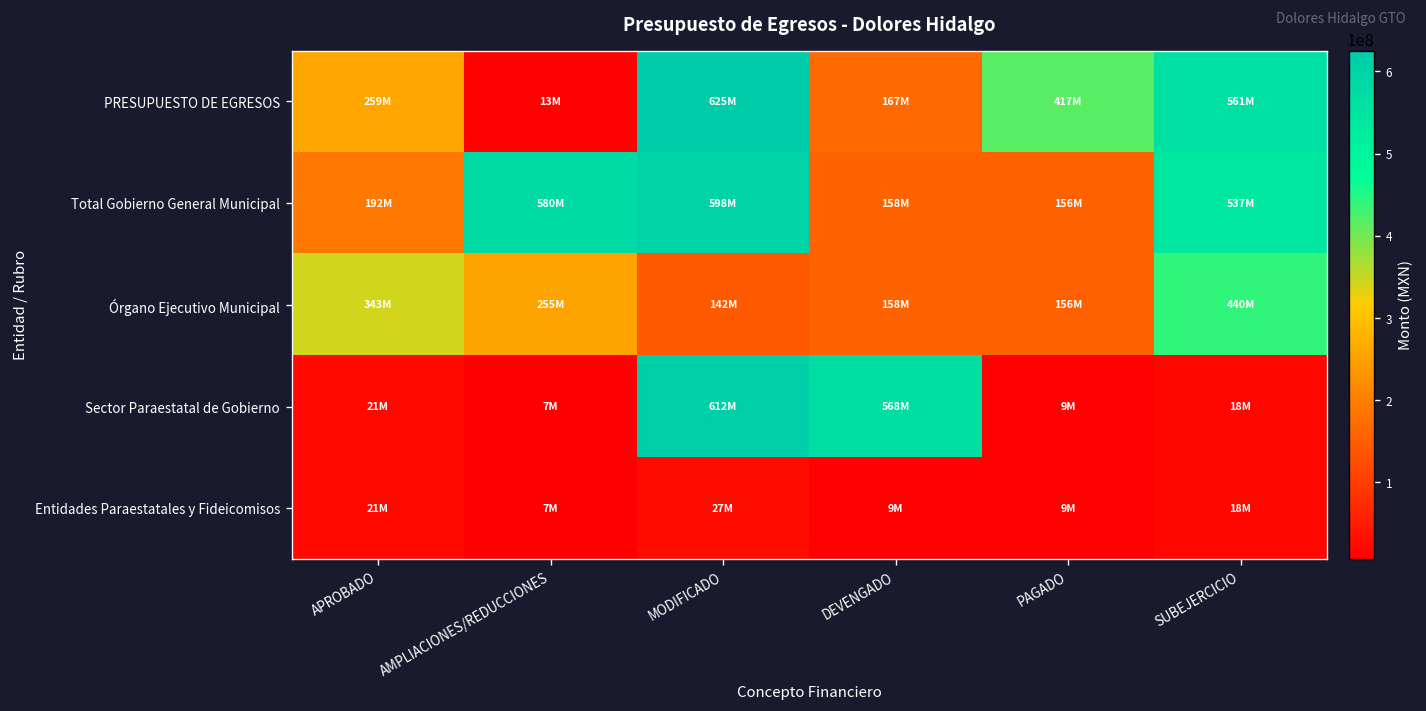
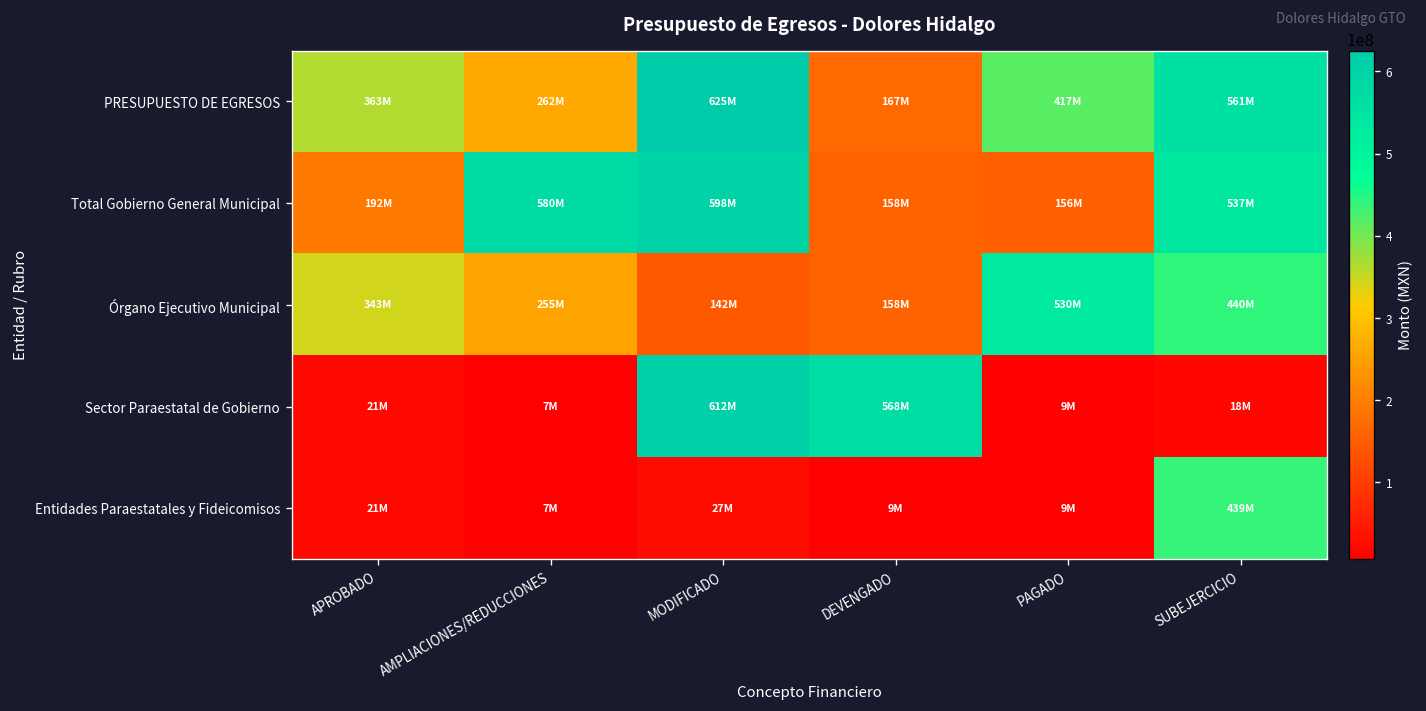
  {
    "PRESUPUESTO DE EGRESOS": {
-     "APROBADO": "259M",
-     "AMPLIACIONES/REDUCCIONES": "13M",
+     "APROBADO": "363M",
+     "AMPLIACIONES/REDUCCIONES": "262M",
      "MODIFICADO": "625M",
      "DEVENGADO": "167M",
      "PAGADO": "417M",
      "SUBEJERCICIO": "561M"
    },
    "Total Gobierno General Municipal": {
      "APROBADO": "192M",
      "AMPLIACIONES/REDUCCIONES": "580M",
      "MODIFICADO": "598M",
      "DEVENGADO": "158M",
      "PAGADO": "156M",
      "SUBEJERCICIO": "537M"
    },
    "Órgano Ejecutivo Municipal": {
      "APROBADO": "343M",
      "AMPLIACIONES/REDUCCIONES": "255M",
      "MODIFICADO": "142M",
      "DEVENGADO": "158M",
-     "PAGADO": "156M",
+     "PAGADO": "530M",
      "SUBEJERCICIO": "440M"
    },
    "Sector Paraestatal de Gobierno": {
      "APROBADO": "21M",
      "AMPLIACIONES/REDUCCIONES": "7M",
      "MODIFICADO": "612M",
      "DEVENGADO": "568M",
      "PAGADO": "9M",
      "SUBEJERCICIO": "18M"
    },
    "Entidades Paraestatales y Fideicomisos": {
      "APROBADO": "21M",
      "AMPLIACIONES/REDUCCIONES": "7M",
      "MODIFICADO": "27M",
      "DEVENGADO": "9M",
      "PAGADO": "9M",
-     "SUBEJERCICIO": "18M"
+     "SUBEJERCICIO": "439M"
    }
  }
